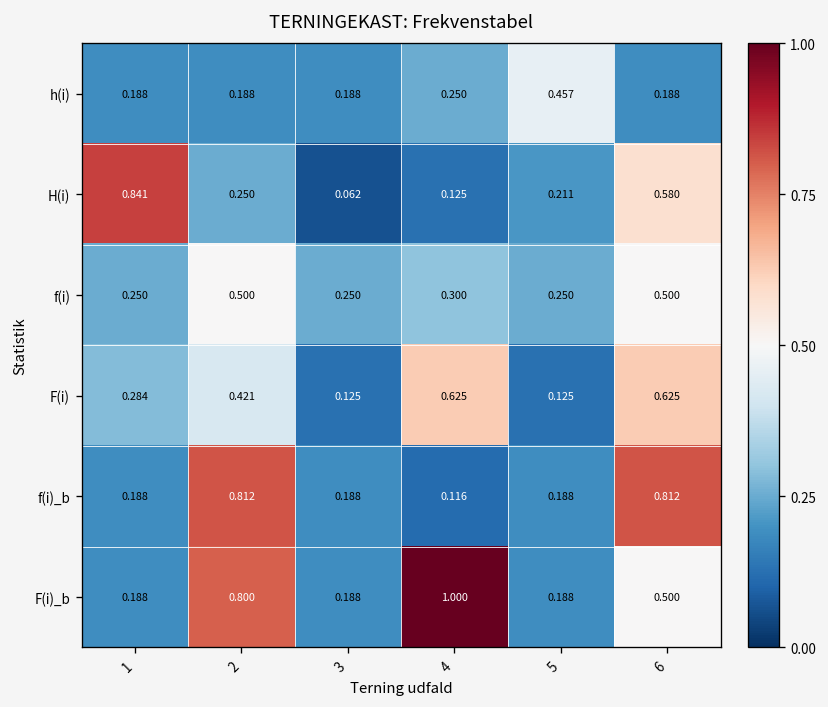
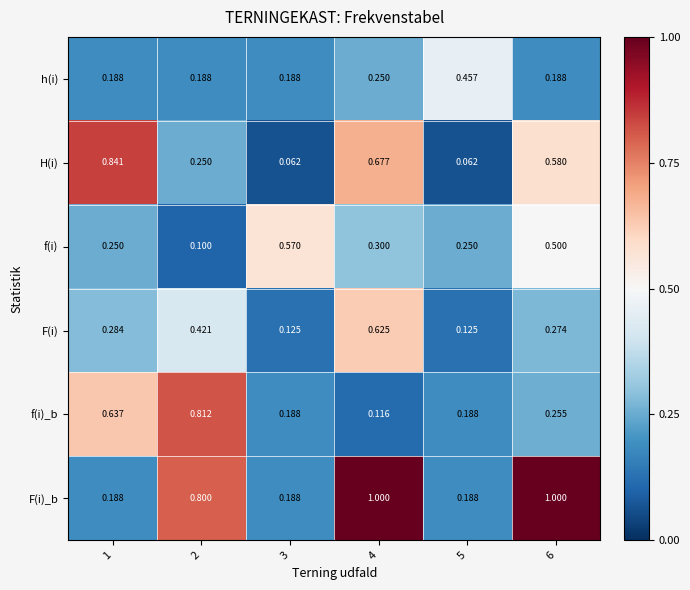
  {
    "h(i)": {
      "1": 0.188,
      "2": 0.188,
      "3": 0.188,
      "4": 0.250,
      "5": 0.457,
      "6": 0.188
    },
    "H(i)": {
      "1": 0.841,
      "2": 0.250,
      "3": 0.062,
-     "4": 0.125,
-     "5": 0.211,
+     "4": 0.677,
+     "5": 0.062,
      "6": 0.580
    },
    "f(i)": {
      "1": 0.250,
-     "2": 0.500,
-     "3": 0.250,
+     "2": 0.100,
+     "3": 0.570,
      "4": 0.300,
      "5": 0.250,
      "6": 0.500
    },
    "F(i)": {
      "1": 0.284,
      "2": 0.421,
      "3": 0.125,
      "4": 0.625,
      "5": 0.125,
-     "6": 0.625
+     "6": 0.274
    },
    "f(i)_b": {
-     "1": 0.188,
+     "1": 0.637,
      "2": 0.812,
      "3": 0.188,
      "4": 0.116,
      "5": 0.188,
-     "6": 0.812
+     "6": 0.255
    },
    "F(i)_b": {
      "1": 0.188,
      "2": 0.800,
      "3": 0.188,
      "4": 1.000,
      "5": 0.188,
-     "6": 0.500
+     "6": 1.000
    }
  }
